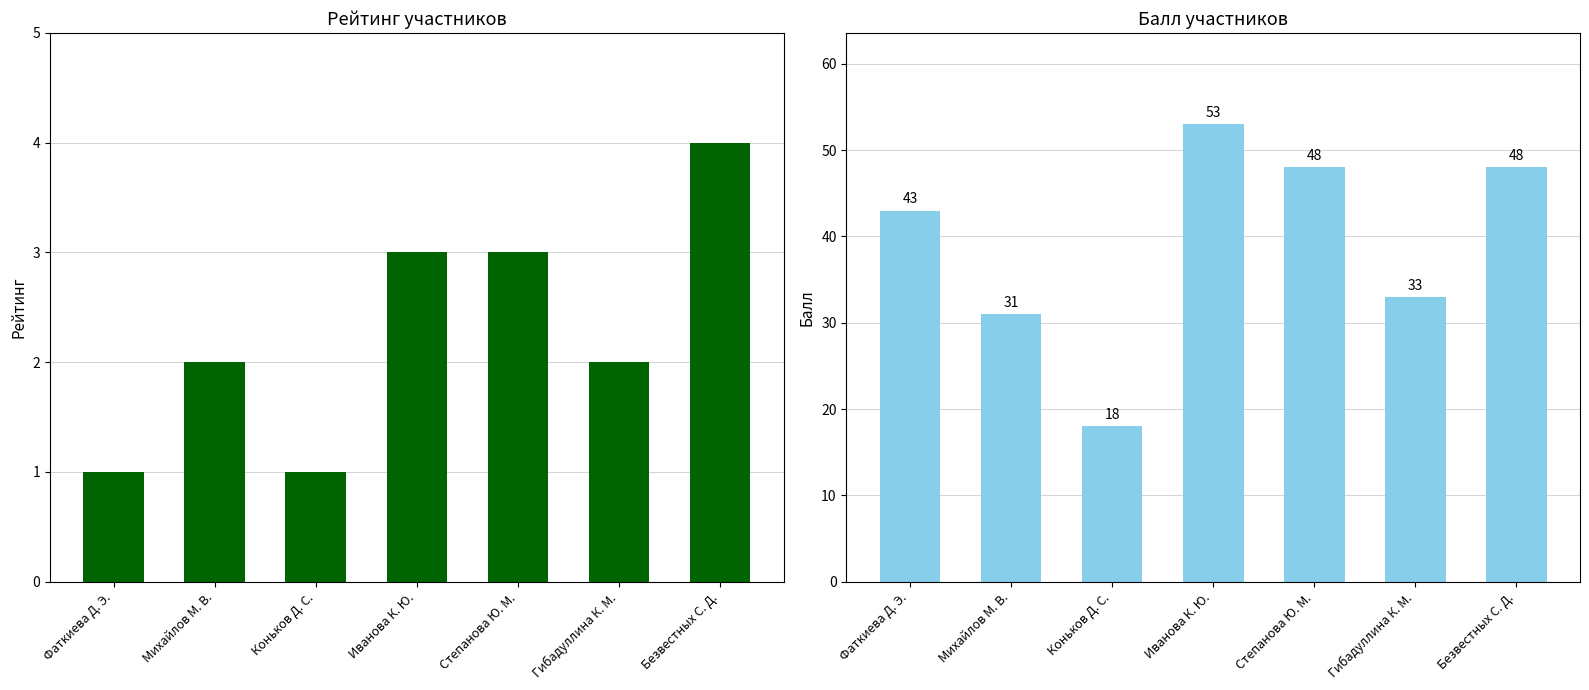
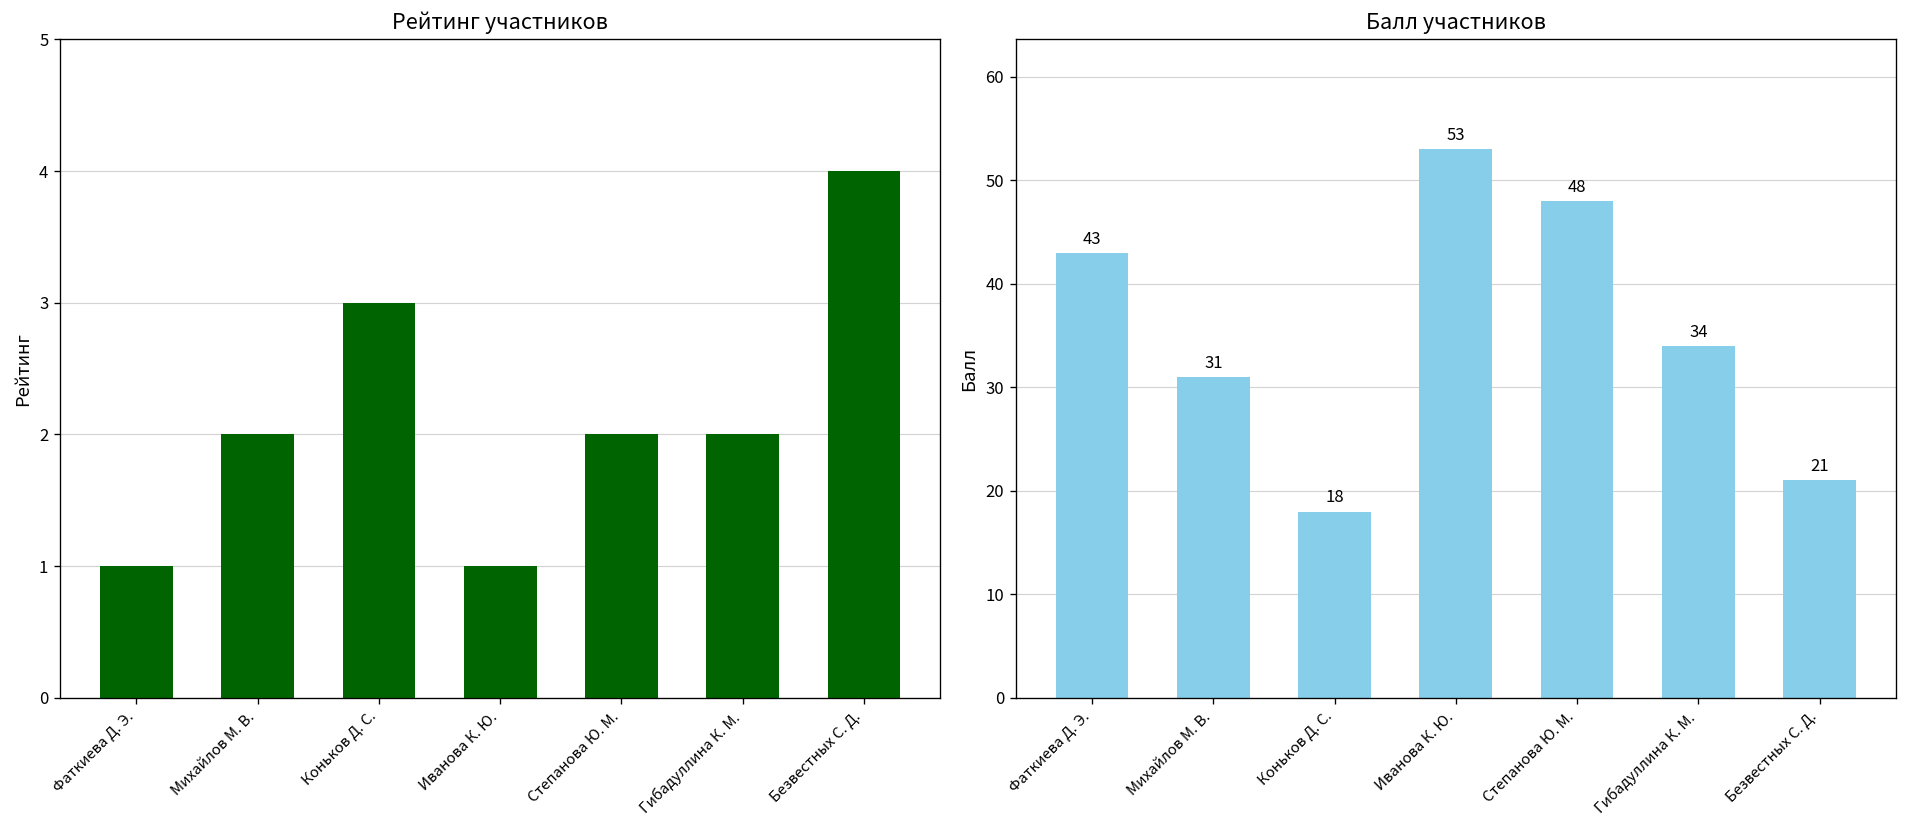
  {
    "Рейтинг участников": {
      "Фаткиева Д. Э.": 1,
      "Михайлов М. В.": 2,
-     "Коньков Д. С.": 1,
-     "Иванова К. Ю.": 3,
-     "Степанова Ю. М.": 3,
+     "Коньков Д. С.": 3,
+     "Иванова К. Ю.": 1,
+     "Степанова Ю. М.": 2,
      "Гибадуллина К. М.": 2,
      "Безвестных С. Д.": 4
    },
    "Балл участников": {
      "Фаткиева Д. Э.": 43,
      "Михайлов М. В.": 31,
      "Коньков Д. С.": 18,
      "Иванова К. Ю.": 53,
      "Степанова Ю. М.": 48,
-     "Гибадуллина К. М.": 33,
-     "Безвестных С. Д.": 48
+     "Гибадуллина К. М.": 34,
+     "Безвестных С. Д.": 21
    }
  }
